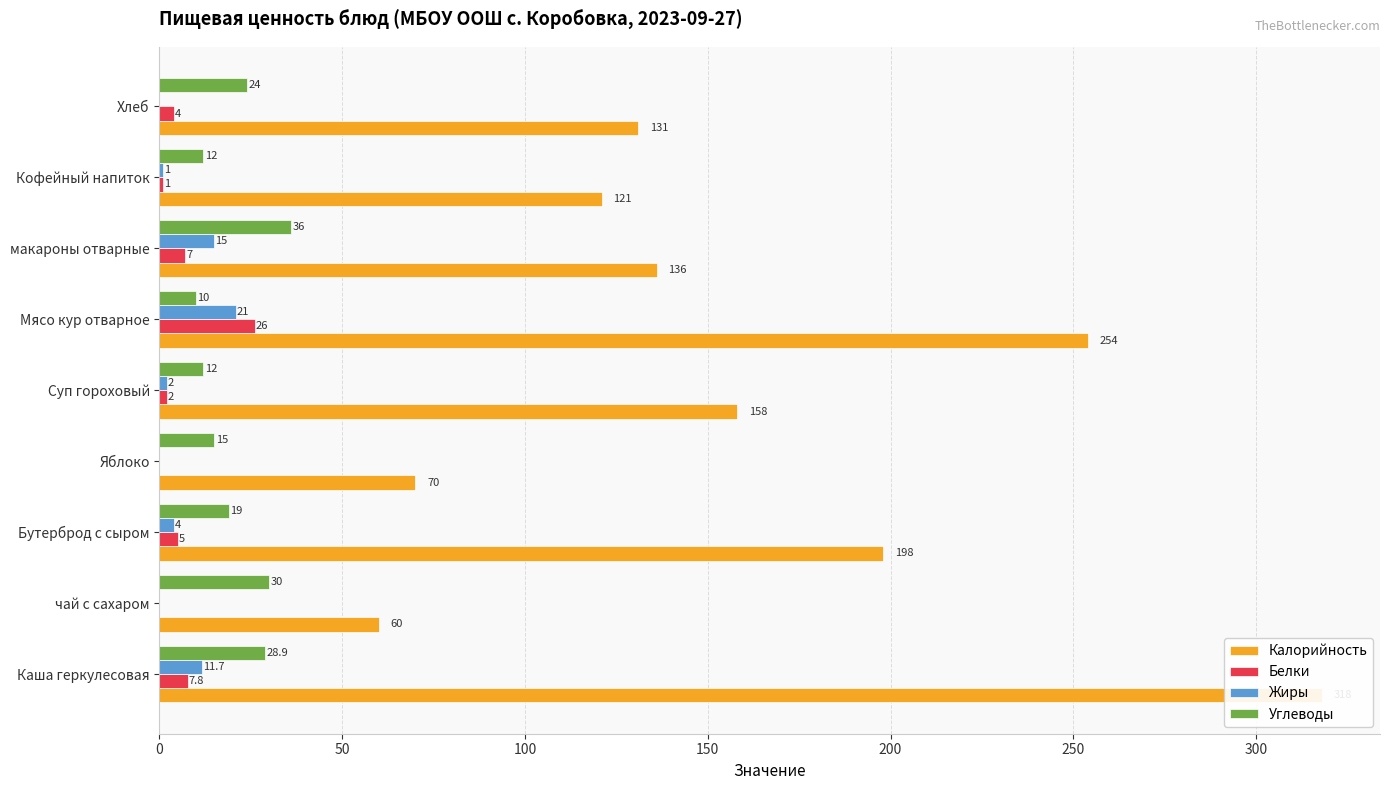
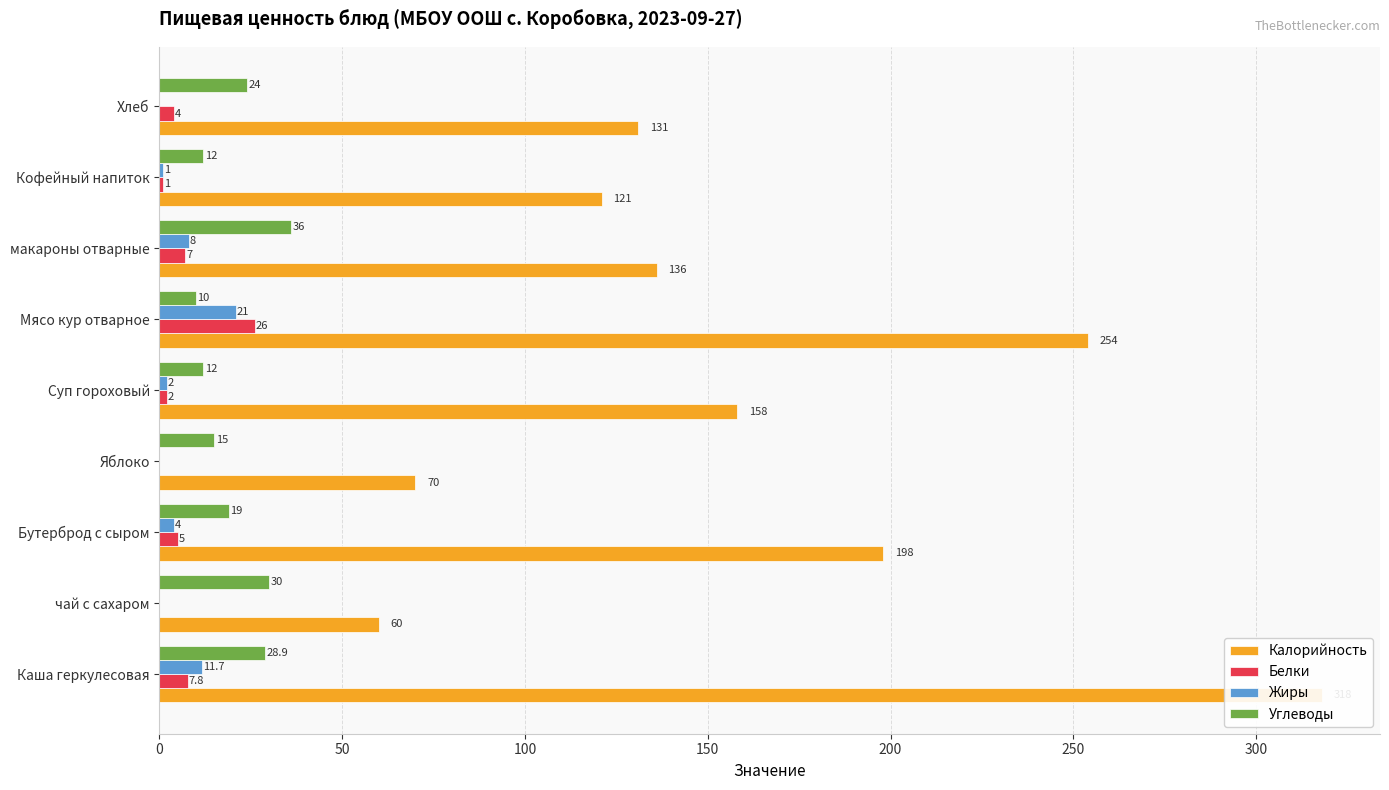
  {
    "Калорийность": {
      "Хлеб": 131,
      "Кофейный напиток": 121,
      "макароны отварные": 136,
      "Мясо кур отварное": 254,
      "Суп гороховый": 158,
      "Яблоко": 70,
      "Бутерброд с сыром": 198,
      "чай с сахаром": 60
    },
    "Белки": {
      "Хлеб": 4,
      "Кофейный напиток": 1,
      "макароны отварные": 7,
      "Мясо кур отварное": 26,
      "Суп гороховый": 2,
      "Бутерброд с сыром": 5,
      "Каша геркулесовая": 7.8
    },
    "Жиры": {
      "Кофейный напиток": 1,
-     "макароны отварные": 15,
+     "макароны отварные": 8,
      "Мясо кур отварное": 21,
      "Суп гороховый": 2,
      "Бутерброд с сыром": 4,
      "Каша геркулесовая": 11.7
    },
    "Углеводы": {
      "Хлеб": 24,
      "Кофейный напиток": 12,
      "макароны отварные": 36,
      "Мясо кур отварное": 10,
      "Суп гороховый": 12,
      "Яблоко": 15,
      "Бутерброд с сыром": 19,
      "чай с сахаром": 30,
      "Каша геркулесовая": 28.9
    }
  }
